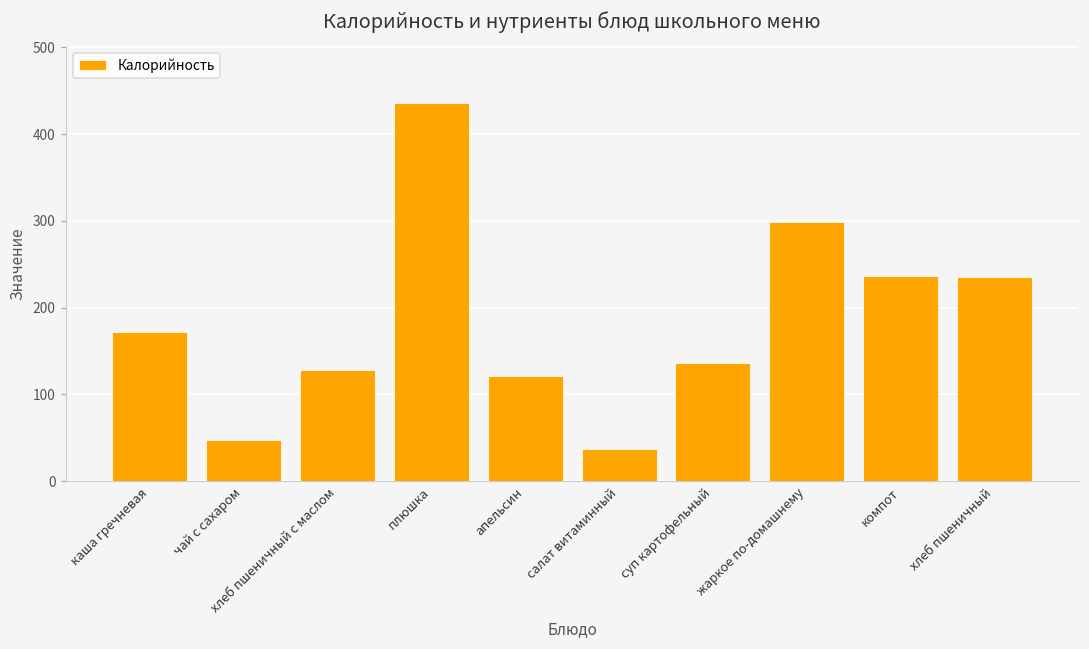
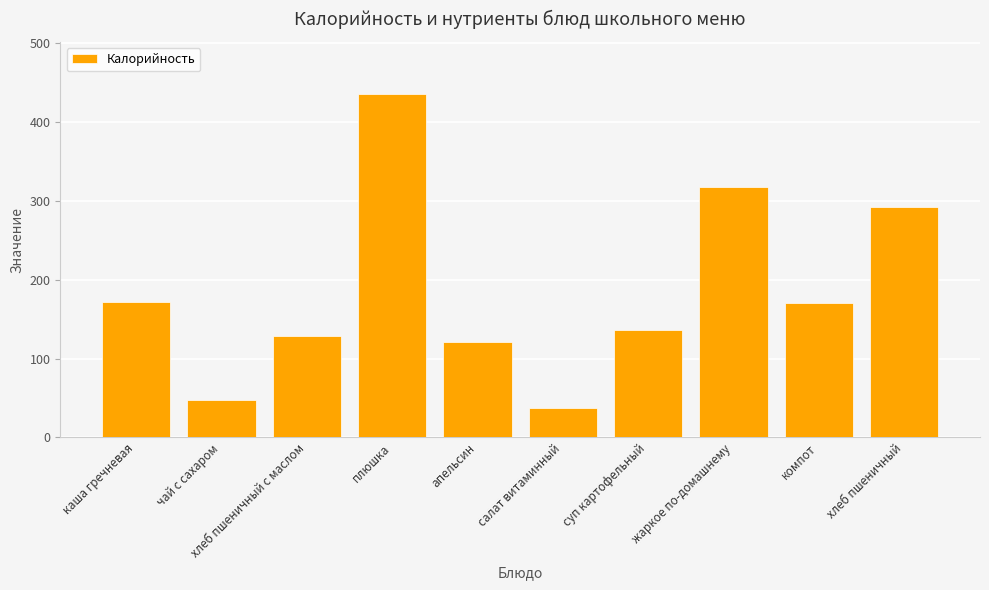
  {
    "каша гречневая": 170,
    "чай с сахаром": 50,
    "хлеб пшеничный с маслом": 130,
    "плюшка": 440,
    "апельсин": 120,
    "салат витаминный": 40,
    "суп картофельный": 140,
-   "жаркое по-домашнему": 300,
-   "компот": 240,
-   "хлеб пшеничный": 240
+   "жаркое по-домашнему": 320,
+   "компот": 170,
+   "хлеб пшеничный": 290
  }
